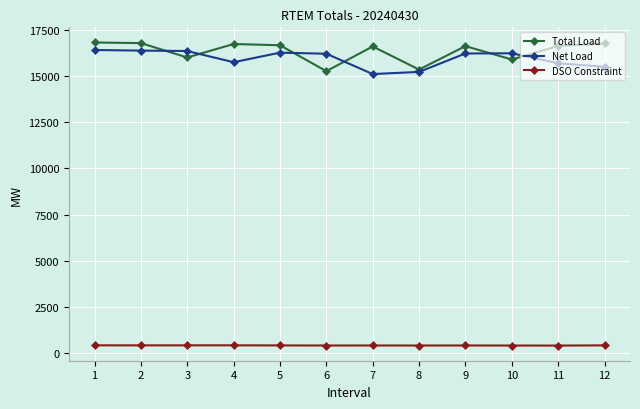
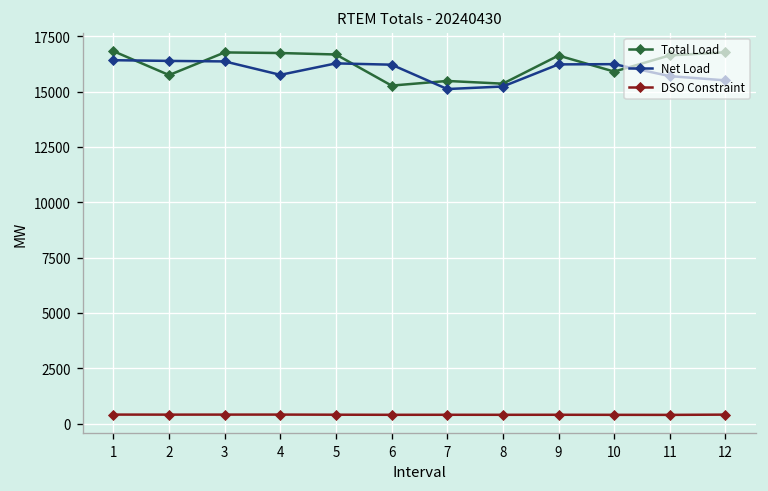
  {
    "Total Load": {
      "1": 16800,
-     "2": 16800,
-     "3": 16000,
+     "2": 15700,
+     "3": 16800,
      "4": 16700,
      "5": 16700,
      "6": 15300,
-     "7": 16600,
+     "7": 15500,
      "9": 16600,
      "10": 15900
    },
    "Net Load": {
      "1": 16400,
      "2": 16400,
      "3": 16400,
      "4": 15800,
      "5": 16300,
      "6": 16200,
      "7": 15100,
      "9": 16200,
      "10": 16200
    },
    "DSO Constraint": {
      "1": 400,
      "2": 400,
      "3": 400,
      "4": 400,
      "5": 400,
      "6": 400,
      "7": 400,
      "8": 400,
      "9": 400,
      "10": 400,
      "11": 400,
      "12": 400
    }
  }
